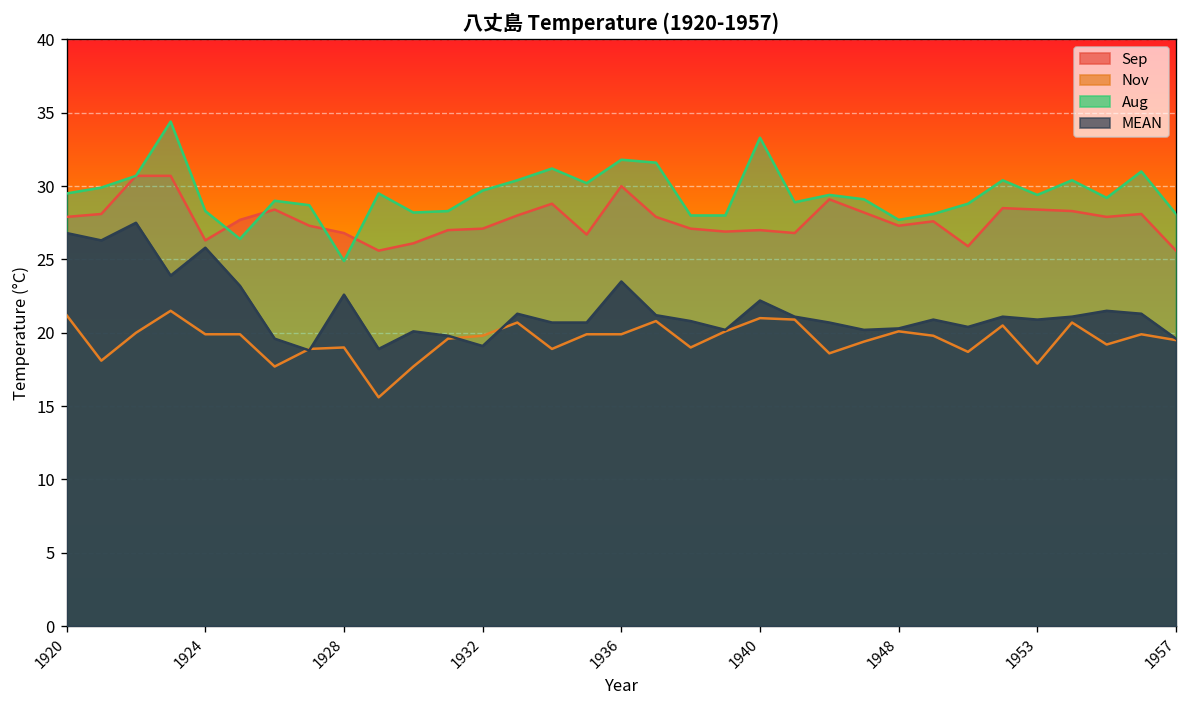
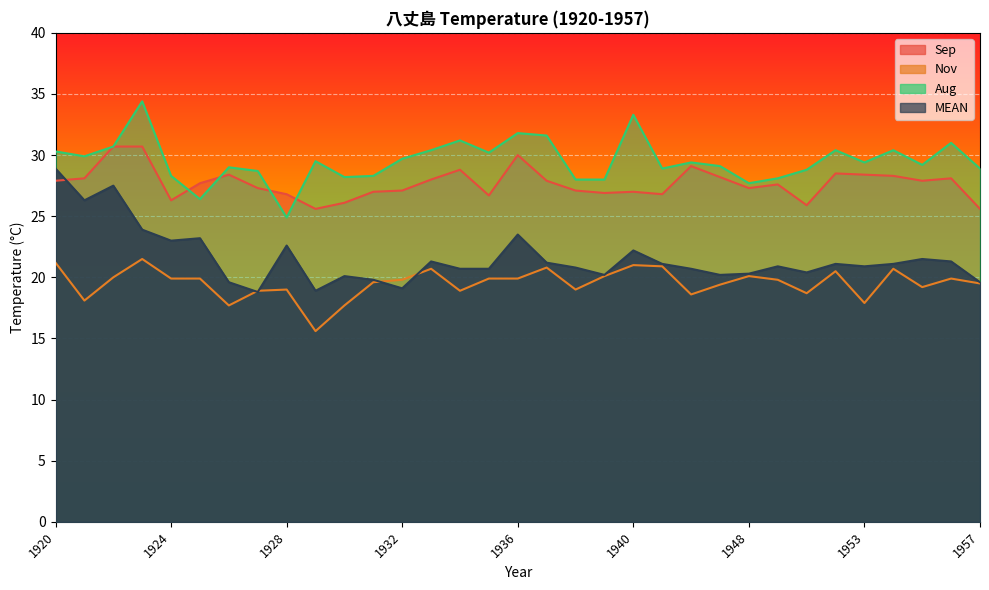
  {
    "Aug": {
-     "1920": 29.5,
+     "1920": 30.3,
      "1924": 28.3,
      "1928": 24.9,
      "1932": 29.7,
      "1936": 31.8,
      "1940": 33.3,
      "1948": 27.7,
      "1953": 29.4,
-     "1957": 28.1
+     "1957": 28.9
    },
    "MEAN": {
-     "1920": 26.8,
-     "1924": 25.8,
+     "1920": 28.9,
+     "1924": 23.0,
      "1928": 22.6,
      "1932": 19.1,
      "1936": 23.5,
      "1940": 22.2,
      "1953": 20.9
    }
  }
